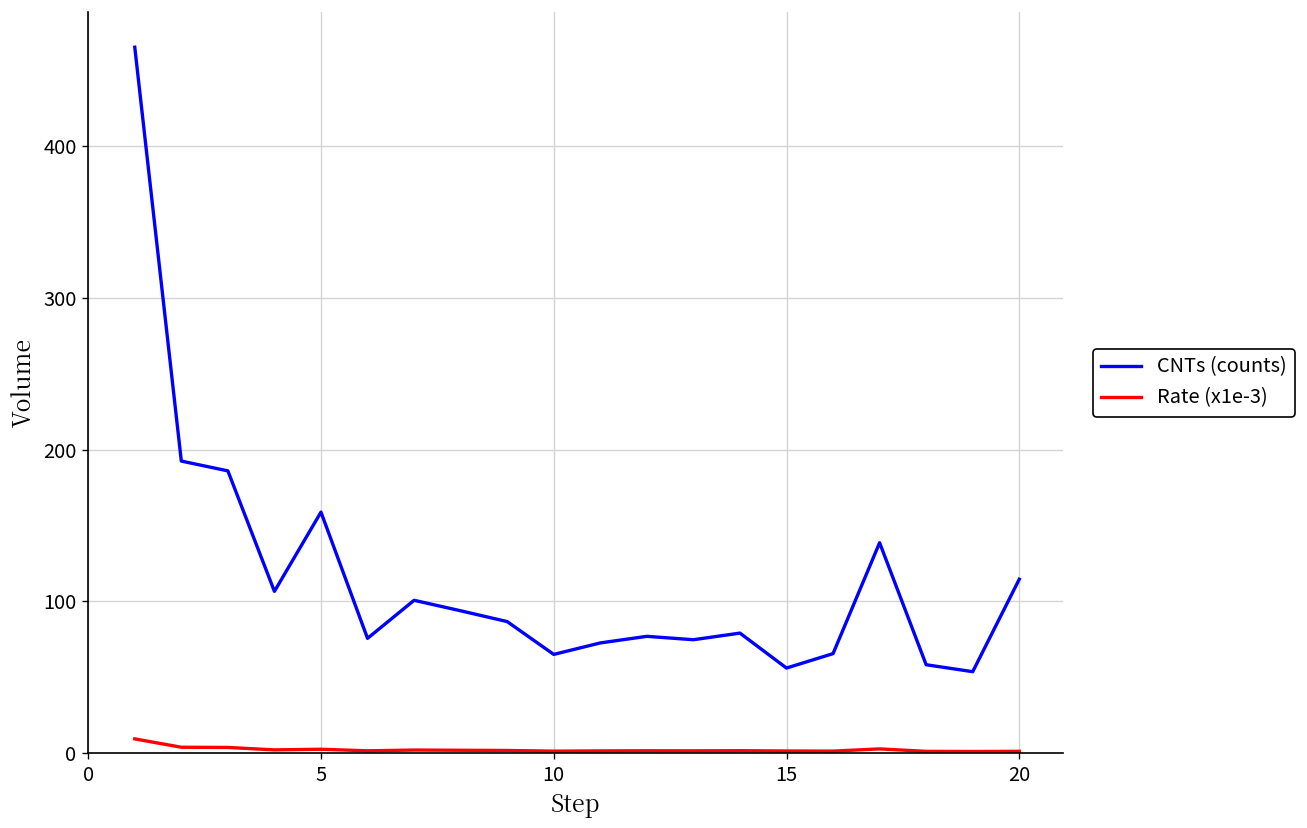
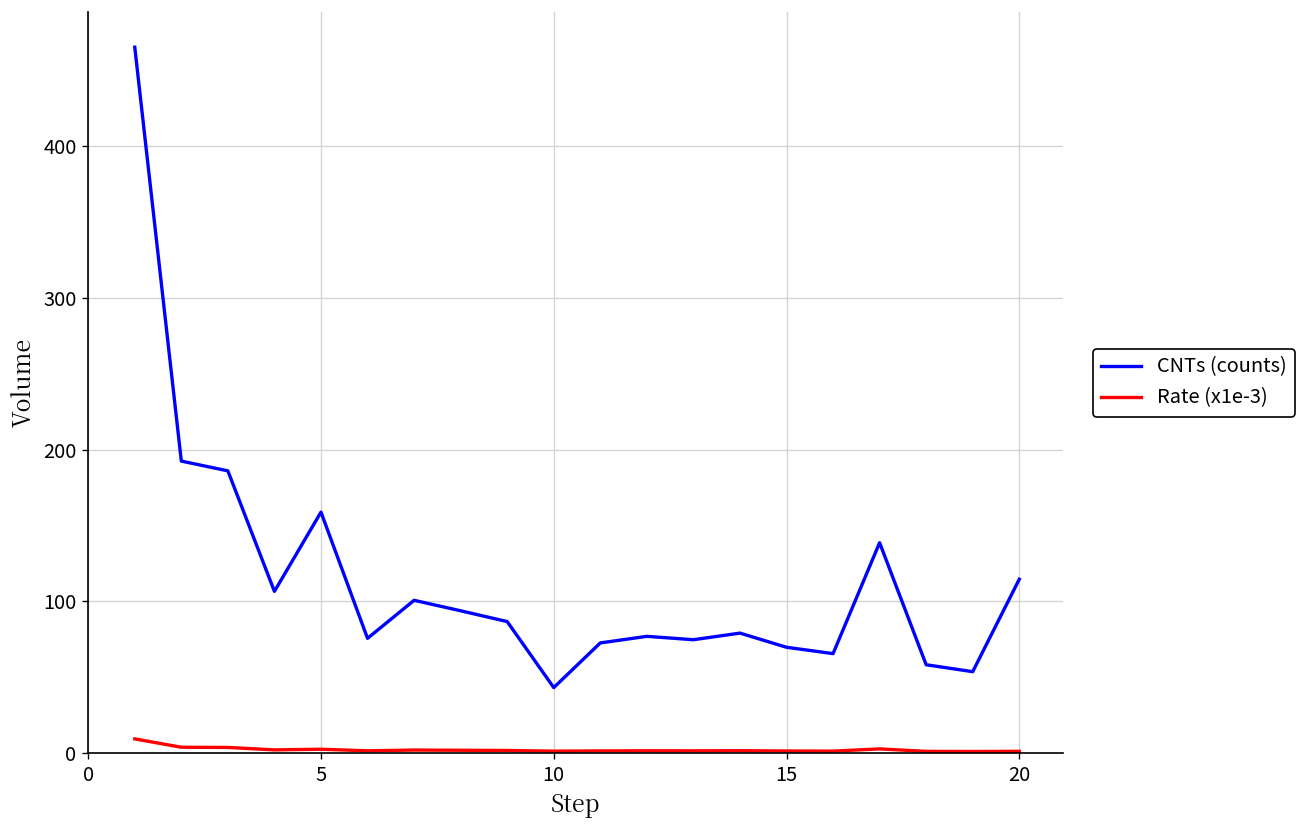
  {
    "CNTs (counts)": {
      "5": 159,
-     "10": 65,
-     "15": 56,
+     "10": 43,
+     "15": 70,
      "20": 115
    },
    "Rate (x1e-3)": {
      "5": 3,
      "10": 1,
      "15": 1,
      "20": 1
    }
  }
